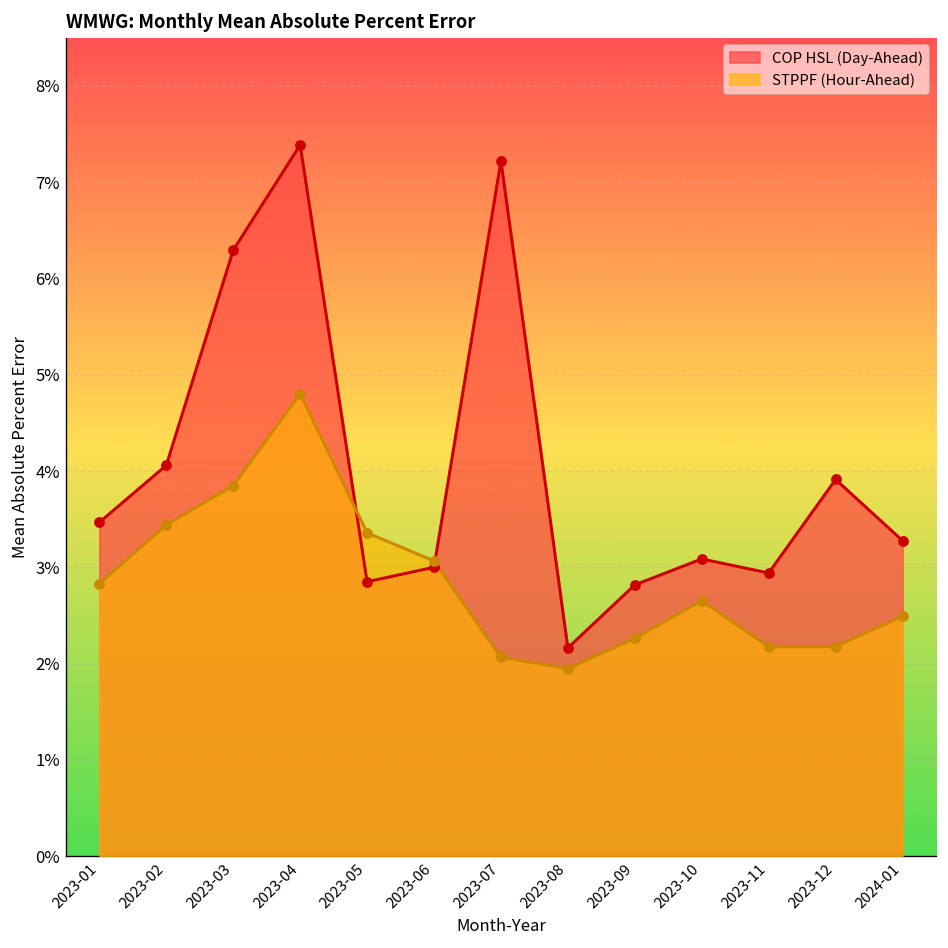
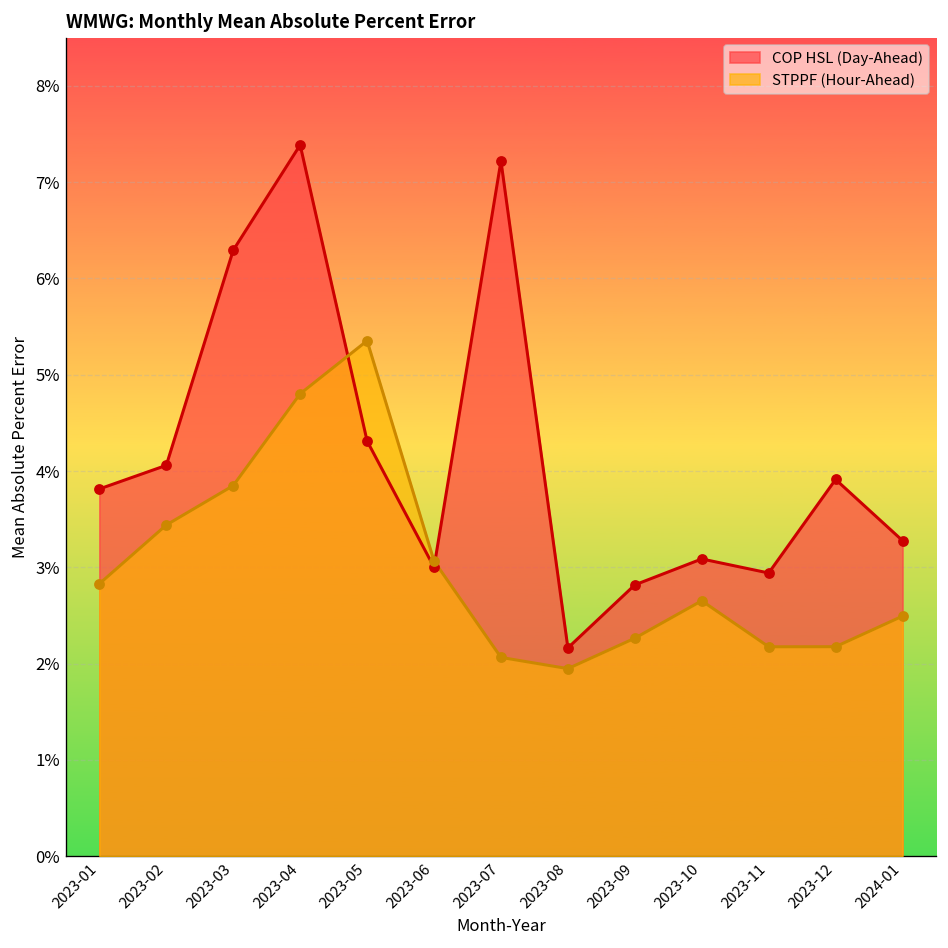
  {
    "COP HSL (Day-Ahead)": {
-     "2023-01": "3.5%",
+     "2023-01": "3.8%",
      "2023-02": "4.1%",
      "2023-03": "6.3%",
      "2023-04": "7.4%",
-     "2023-05": "2.9%",
+     "2023-05": "4.3%",
      "2023-06": "3.0%",
      "2023-07": "7.2%",
      "2023-08": "2.2%",
      "2023-09": "2.8%",
      "2023-10": "3.1%",
      "2023-11": "2.9%",
      "2023-12": "3.9%",
      "2024-01": "3.3%"
    },
    "STPPF (Hour-Ahead)": {
      "2023-01": "2.8%",
      "2023-02": "3.4%",
      "2023-03": "3.8%",
      "2023-04": "4.8%",
-     "2023-05": "3.4%",
+     "2023-05": "5.4%",
      "2023-06": "3.1%",
      "2023-07": "2.1%",
      "2023-08": "1.9%",
      "2023-09": "2.3%",
      "2023-10": "2.7%",
      "2023-11": "2.2%",
      "2023-12": "2.2%",
      "2024-01": "2.5%"
    }
  }
